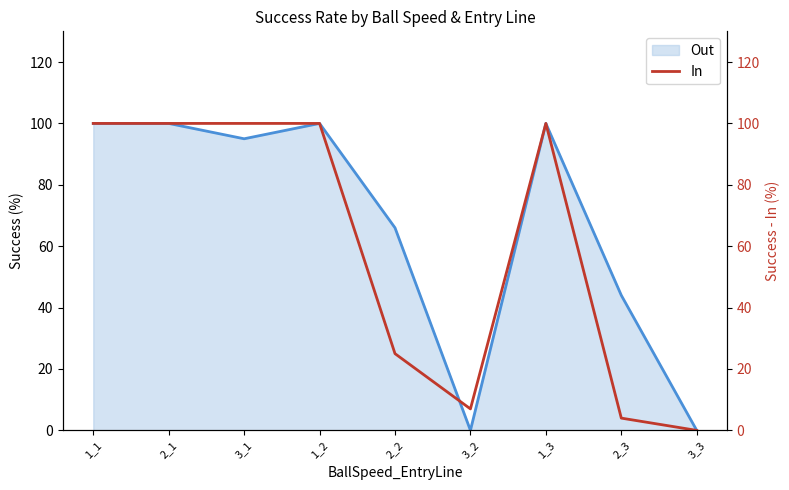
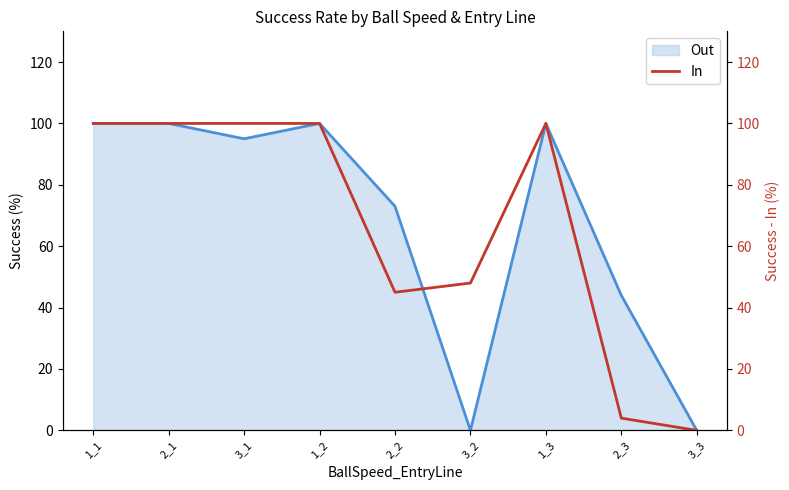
  {
    "Out": {
      "1_1": 100,
      "2_1": 100,
      "3_1": 95,
      "1_2": 100,
-     "2_2": 66,
+     "2_2": 73,
      "3_2": 0,
      "1_3": 100,
      "2_3": 44,
      "3_3": 0
    },
    "In": {
      "1_1": 100,
      "2_1": 100,
      "3_1": 100,
      "1_2": 100,
-     "2_2": 25,
-     "3_2": 7,
+     "2_2": 45,
+     "3_2": 48,
      "1_3": 100,
      "2_3": 4,
      "3_3": 0
    }
  }
